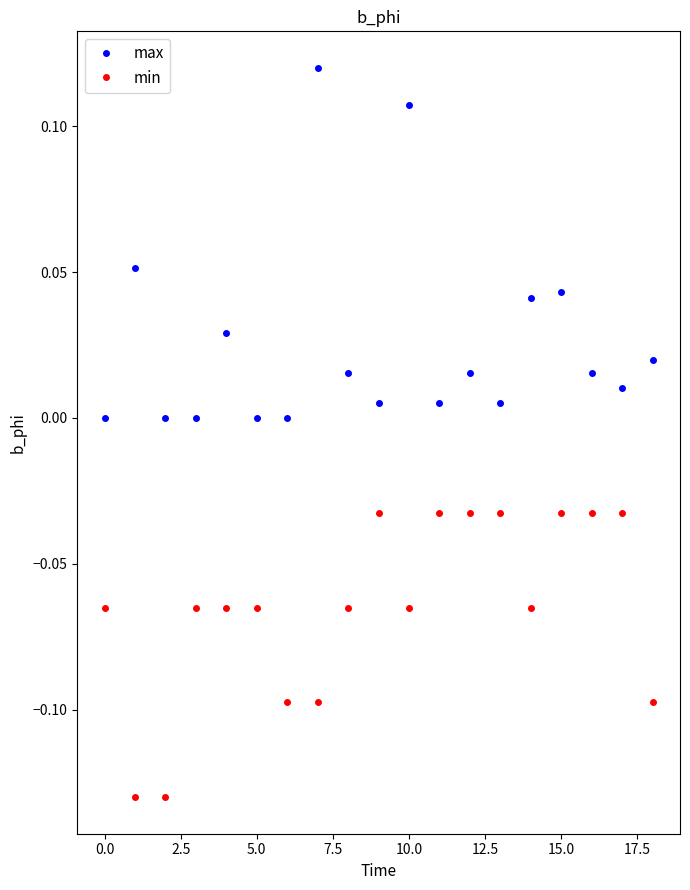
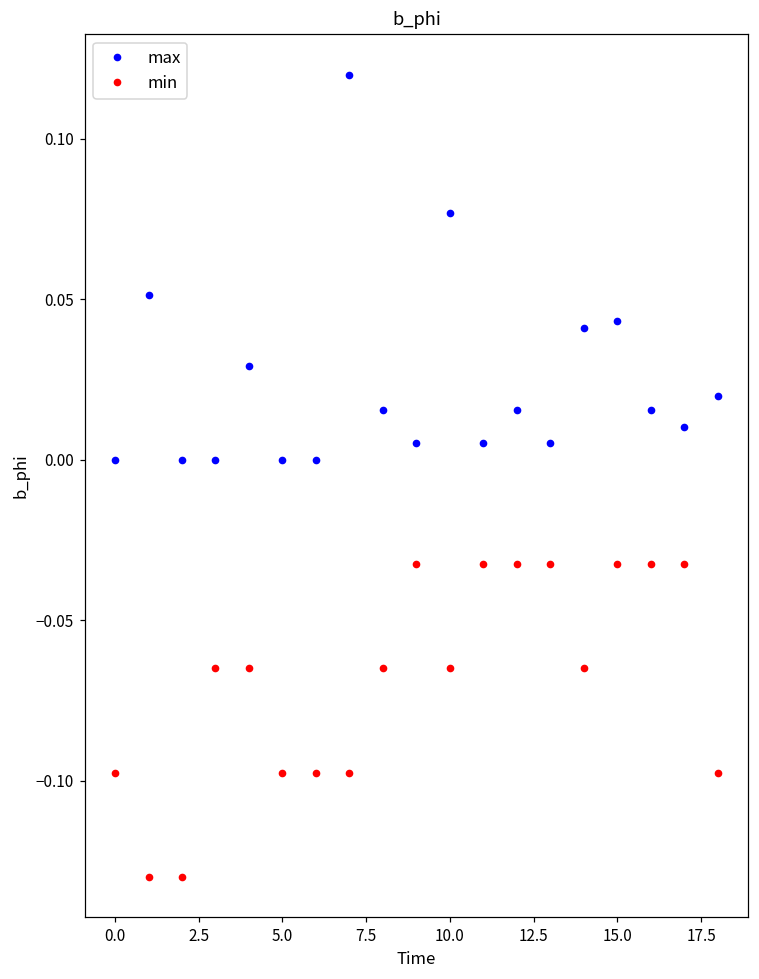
  {
    "max": {
      "0.0": 0.000,
      "5.0": 0.000,
-     "10.0": 0.107,
+     "10.0": 0.077,
      "15.0": 0.043
    },
    "min": {
-     "0.0": -0.065,
-     "5.0": -0.065,
+     "0.0": -0.098,
+     "5.0": -0.098,
      "10.0": -0.065,
      "15.0": -0.033
    }
  }
